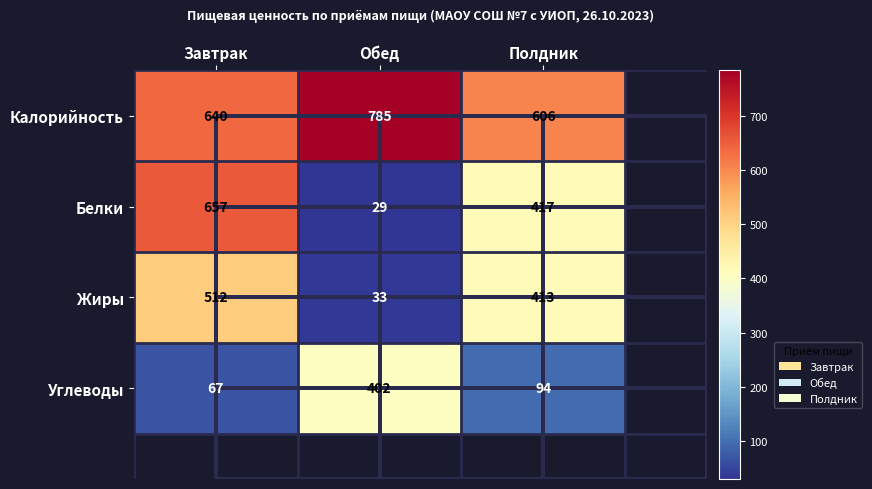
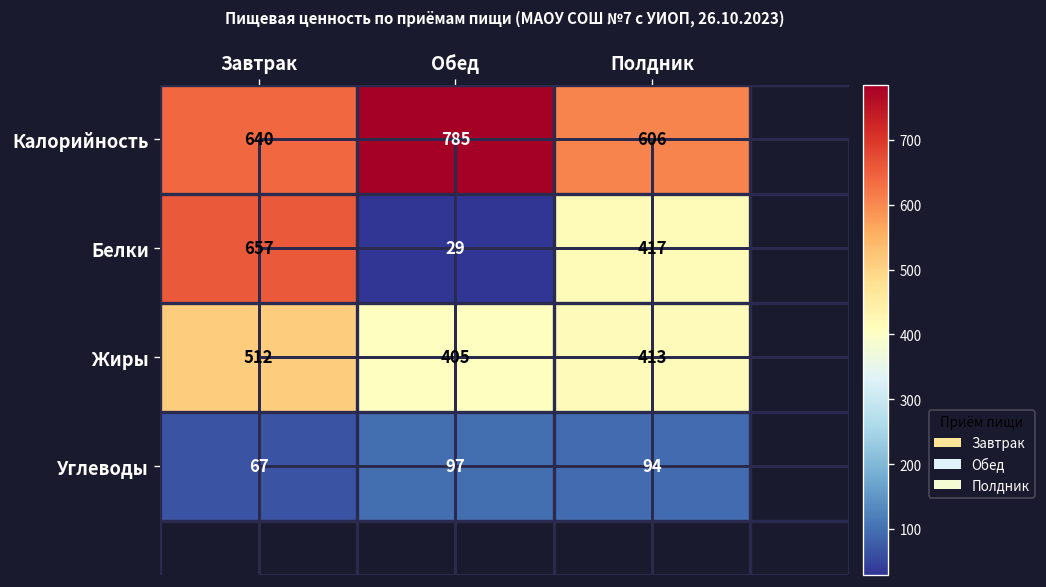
  {
    "Калорийность": {
      "Завтрак": 640,
      "Обед": 785,
      "Полдник": 606
    },
    "Белки": {
      "Завтрак": 657,
      "Обед": 29,
      "Полдник": 417
    },
    "Жиры": {
      "Завтрак": 512,
-     "Обед": 33,
+     "Обед": 405,
      "Полдник": 413
    },
    "Углеводы": {
      "Завтрак": 67,
-     "Обед": 402,
+     "Обед": 97,
      "Полдник": 94
    }
  }
